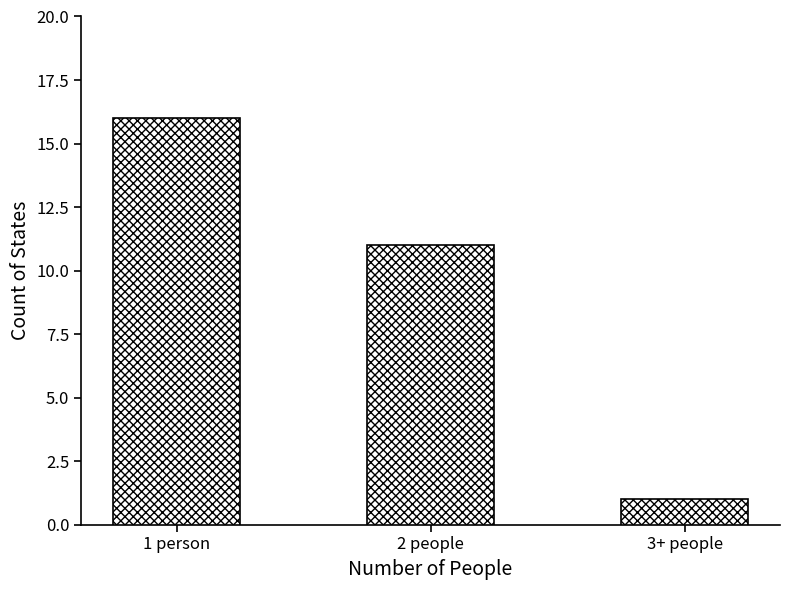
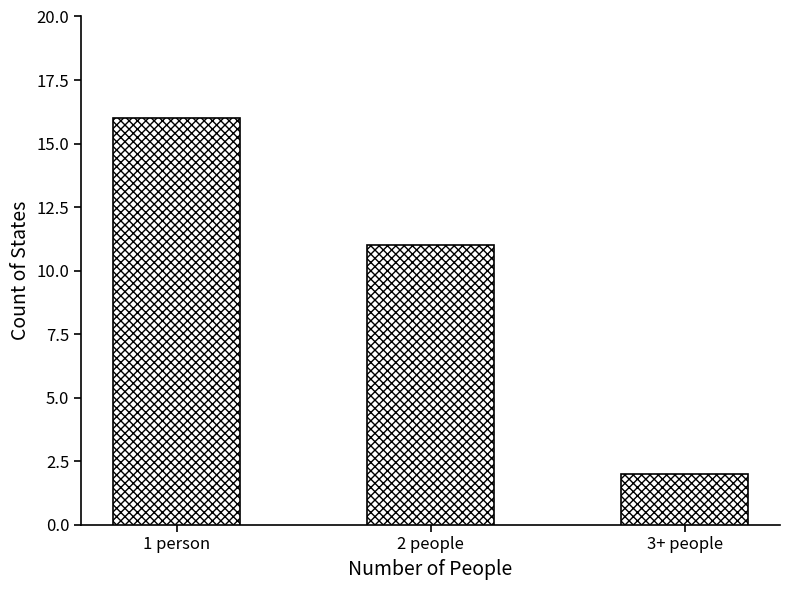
  {
    "1 person": 16,
    "2 people": 11,
-   "3+ people": 1
+   "3+ people": 2
  }
